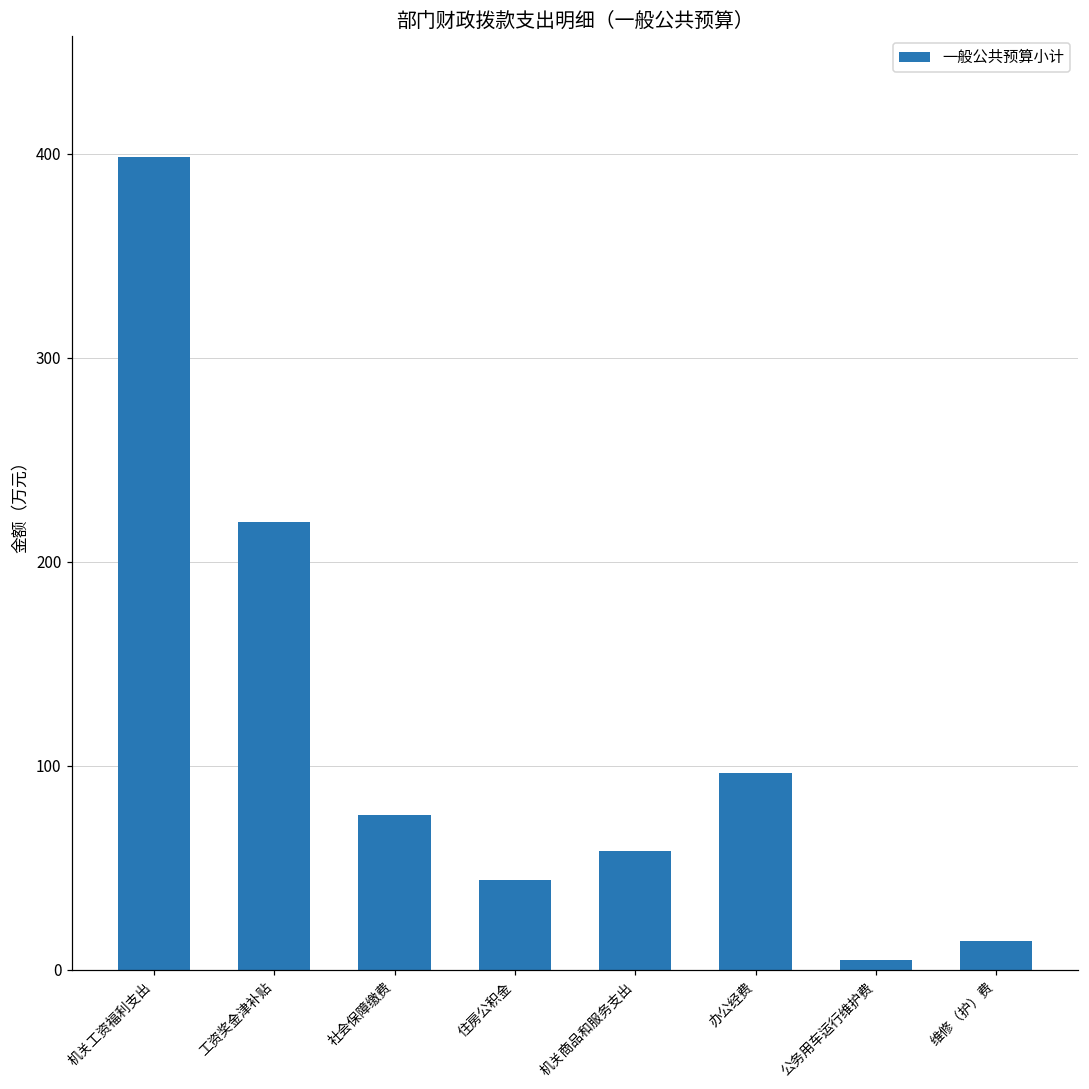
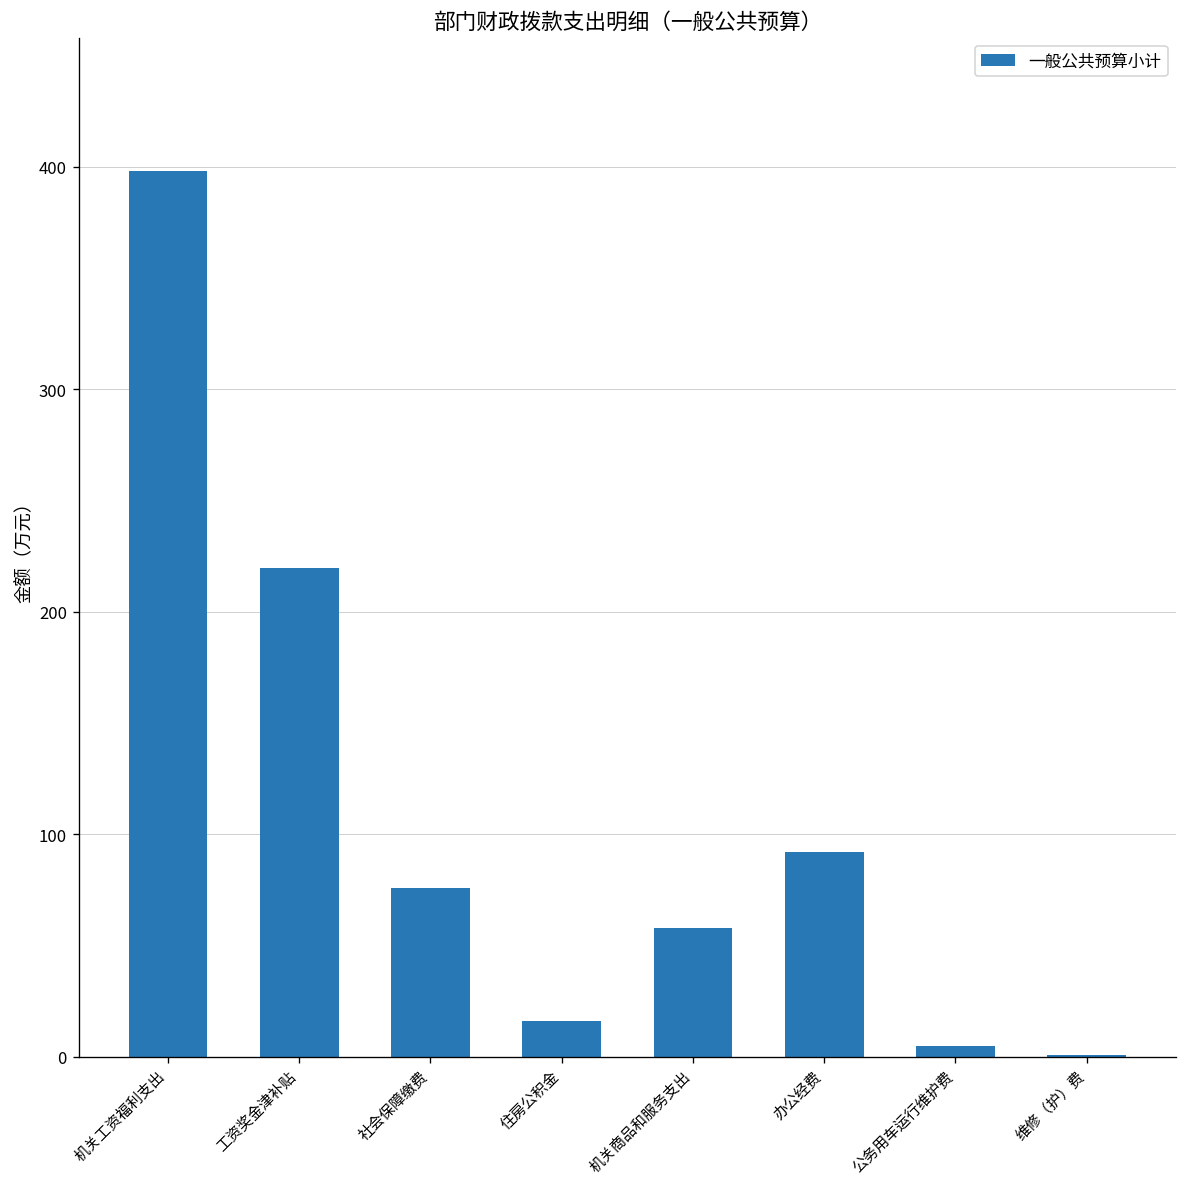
  {
    "机关工资福利支出": 398,
    "工资奖金津补贴": 220,
    "社会保障缴费": 76,
-   "住房公积金": 44,
+   "住房公积金": 16,
    "机关商品和服务支出": 58,
-   "办公经费": 96,
+   "办公经费": 92,
    "公务用车运行维护费": 5,
-   "维修（护）费": 14
+   "维修（护）费": 1
  }
